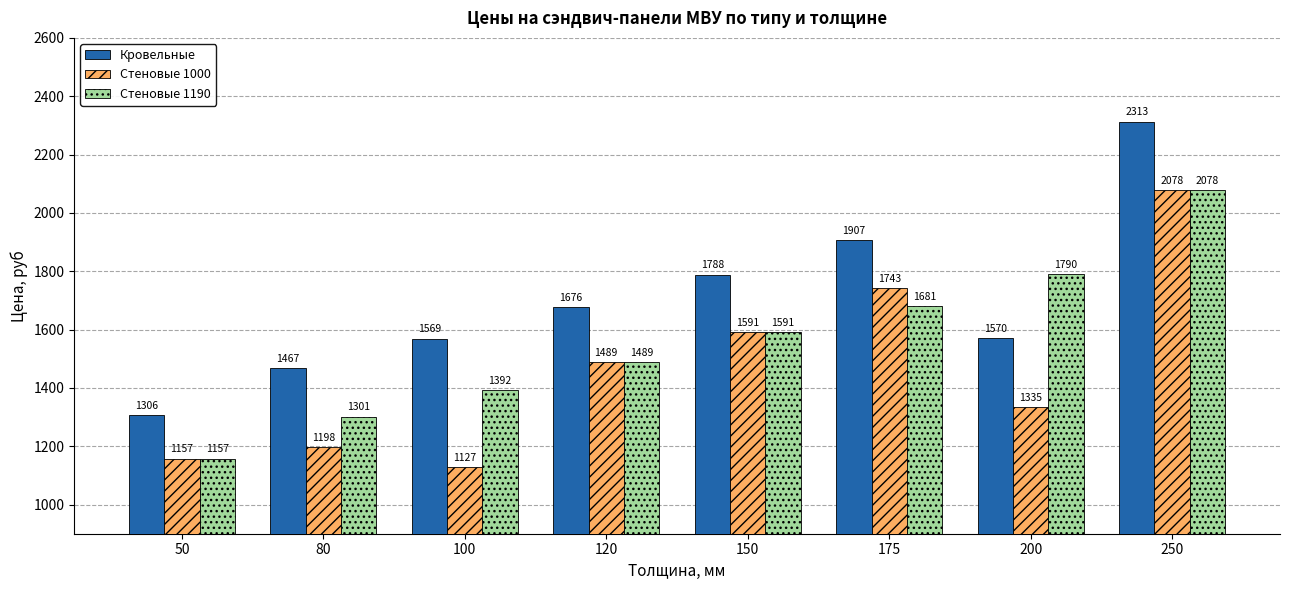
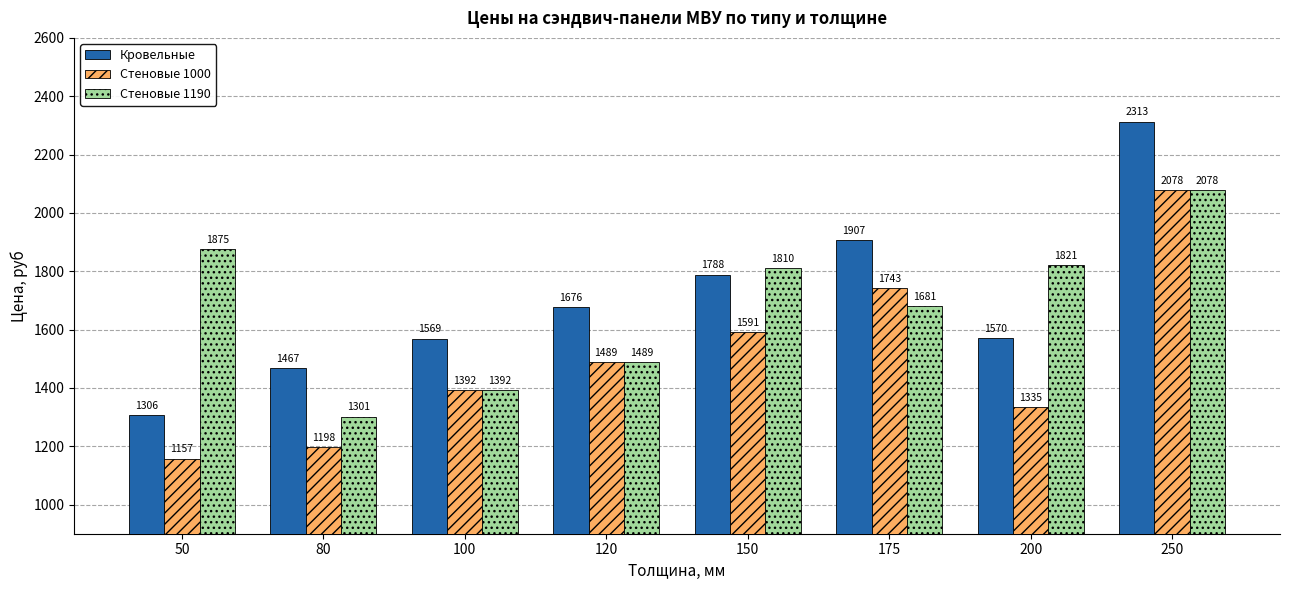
  {
    "Кровельные": {
      "50": 1306,
      "80": 1467,
      "100": 1569,
      "120": 1676,
      "150": 1788,
      "175": 1907,
      "200": 1570,
      "250": 2313
    },
    "Стеновые 1000": {
      "50": 1157,
      "80": 1198,
-     "100": 1127,
+     "100": 1392,
      "120": 1489,
      "150": 1591,
      "175": 1743,
      "200": 1335,
      "250": 2078
    },
    "Стеновые 1190": {
-     "50": 1157,
+     "50": 1875,
      "80": 1301,
      "100": 1392,
      "120": 1489,
-     "150": 1591,
+     "150": 1810,
      "175": 1681,
-     "200": 1790,
+     "200": 1821,
      "250": 2078
    }
  }
